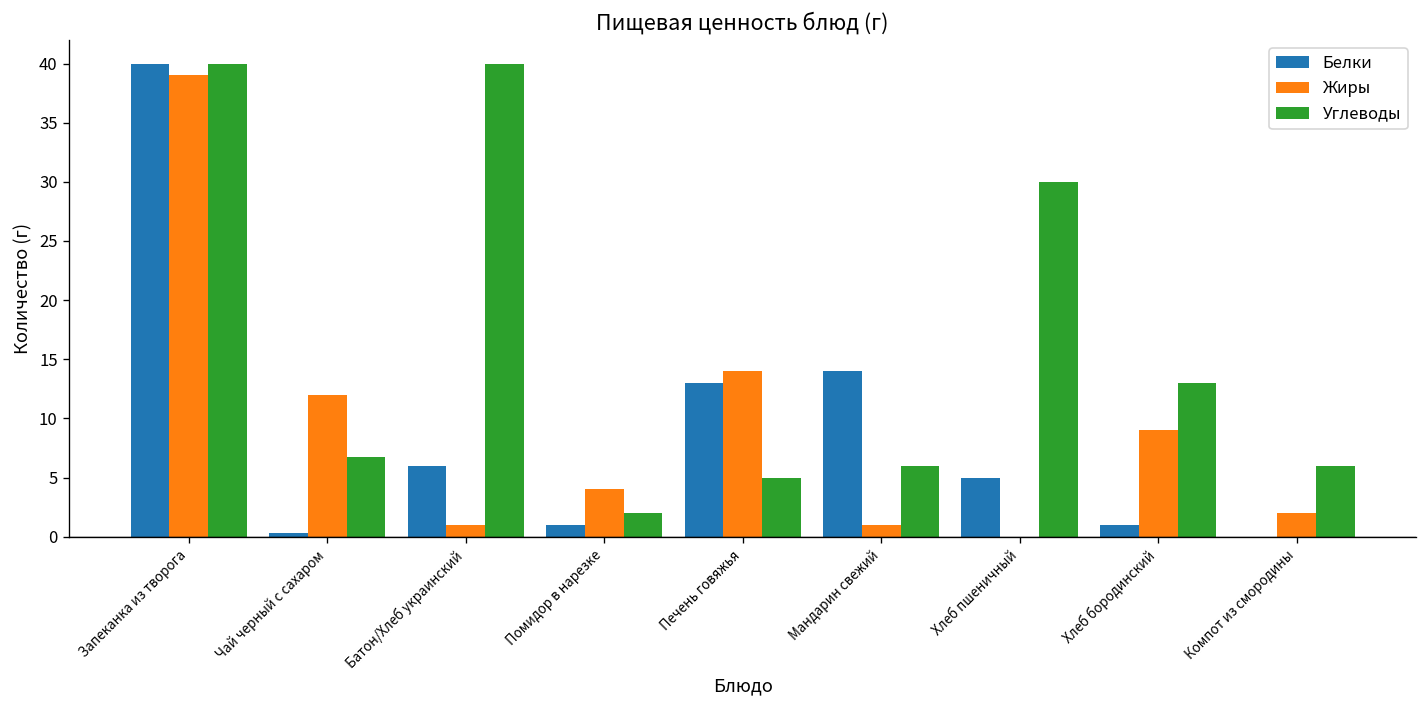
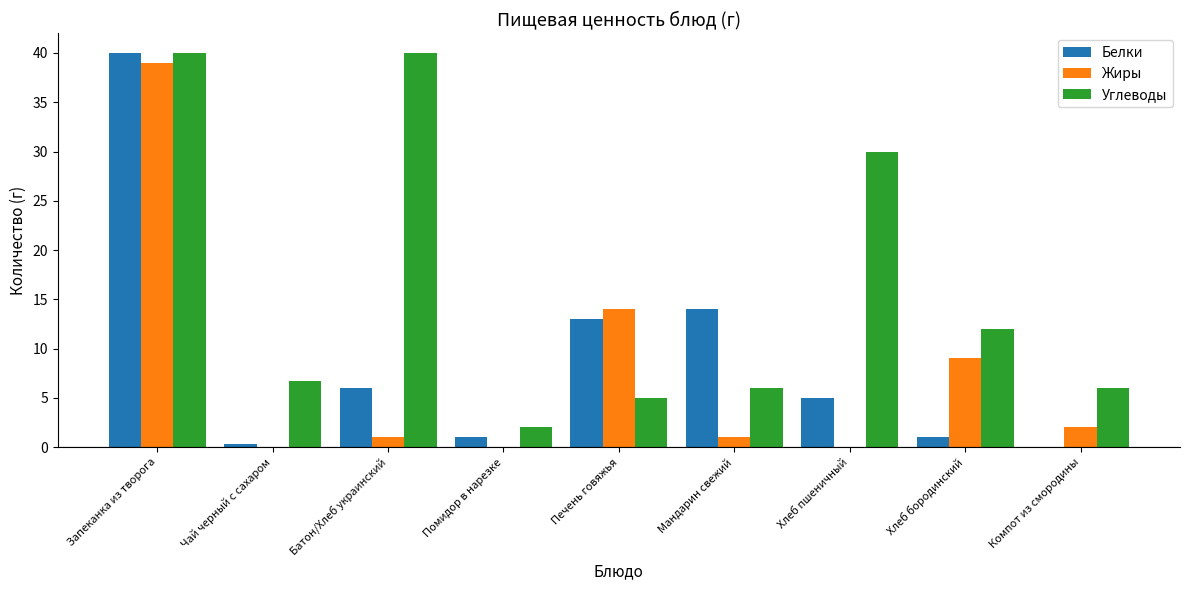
  {
    "Белки": {
      "Запеканка из творога": 40,
      "Чай черный с сахаром": 0,
      "Батон/Хлеб украинский": 6,
      "Помидор в нарезке": 1,
      "Печень говяжья": 13,
      "Мандарин свежий": 14,
      "Хлеб пшеничный": 5,
      "Хлеб бородинский": 1,
      "Компот из смородины": 0
    },
    "Жиры": {
      "Запеканка из творога": 39,
-     "Чай черный с сахаром": 12,
+     "Чай черный с сахаром": 0,
      "Батон/Хлеб украинский": 1,
-     "Помидор в нарезке": 4,
+     "Помидор в нарезке": 0,
      "Печень говяжья": 14,
      "Мандарин свежий": 1,
      "Хлеб пшеничный": 0,
      "Хлеб бородинский": 9,
      "Компот из смородины": 2
    },
    "Углеводы": {
      "Запеканка из творога": 40,
      "Чай черный с сахаром": 7,
      "Батон/Хлеб украинский": 40,
      "Помидор в нарезке": 2,
      "Печень говяжья": 5,
      "Мандарин свежий": 6,
      "Хлеб пшеничный": 30,
-     "Хлеб бородинский": 13,
+     "Хлеб бородинский": 12,
      "Компот из смородины": 6
    }
  }
